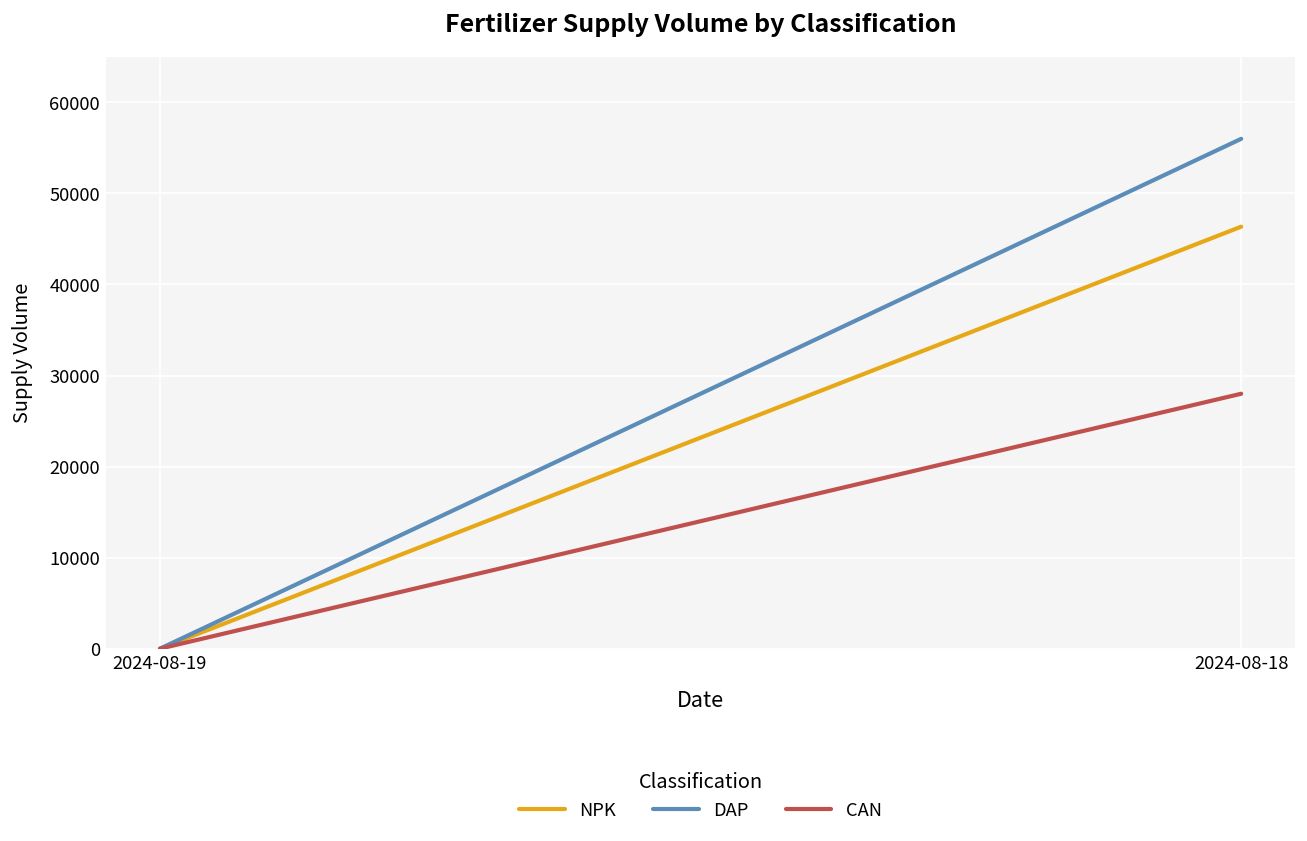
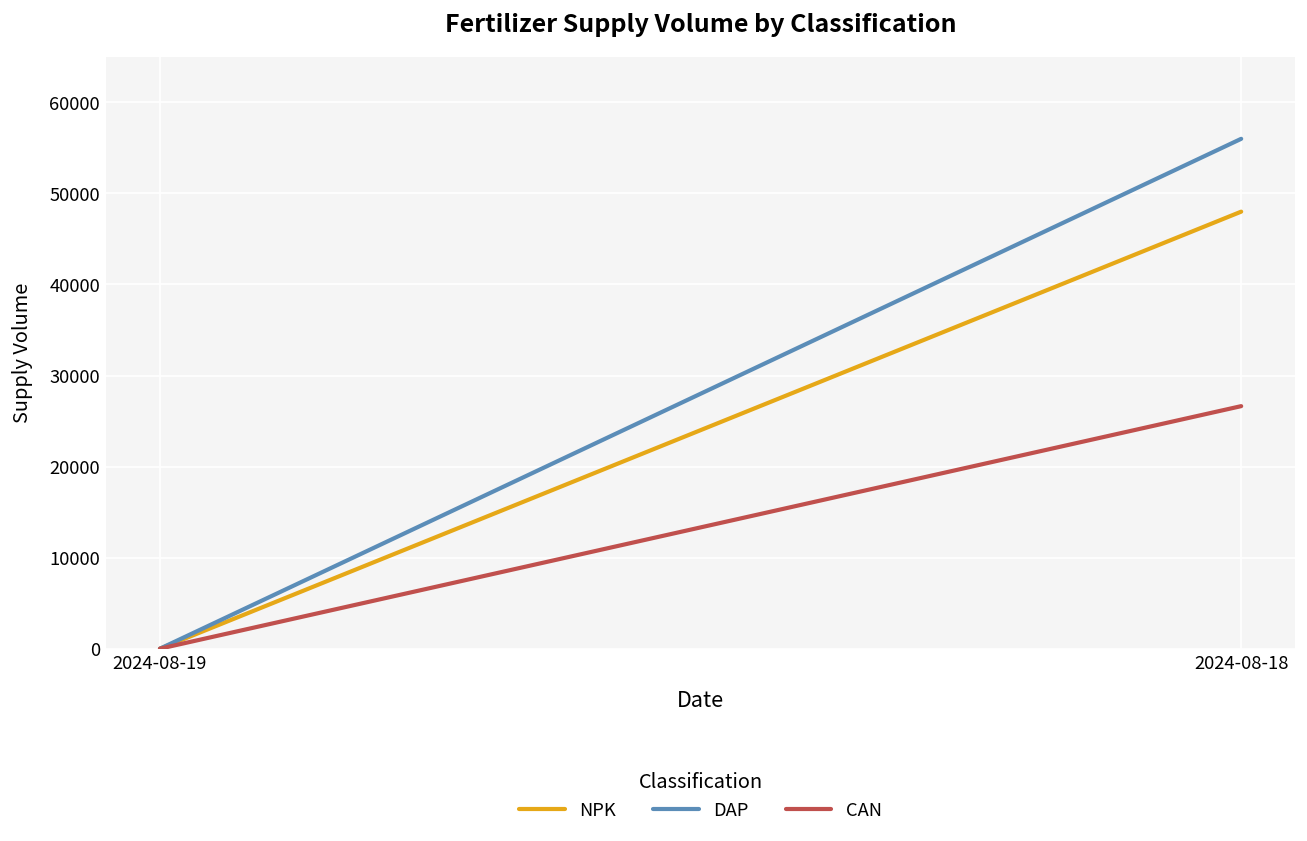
  {
    "NPK": {
-     "2024-08-18": 46000
+     "2024-08-18": 48000
    },
    "DAP": {
      "2024-08-18": 56000
    },
    "CAN": {
-     "2024-08-18": 28000
+     "2024-08-18": 27000
    }
  }
